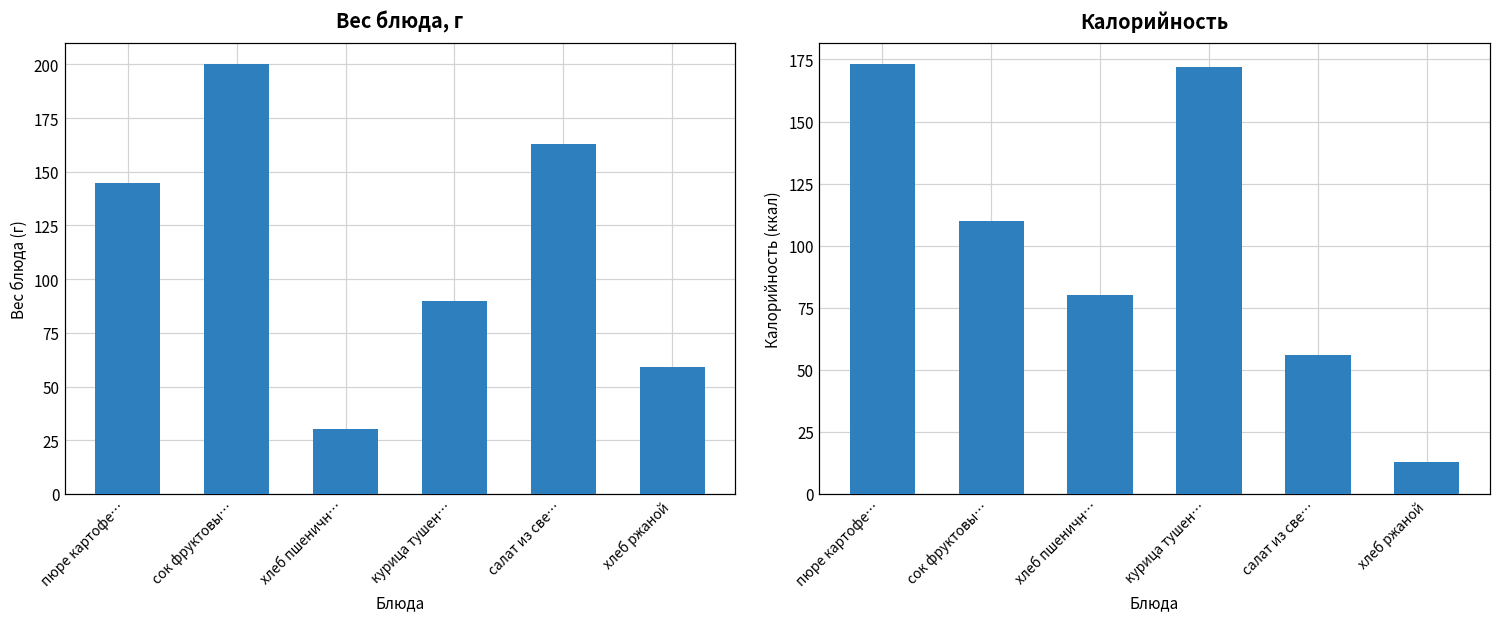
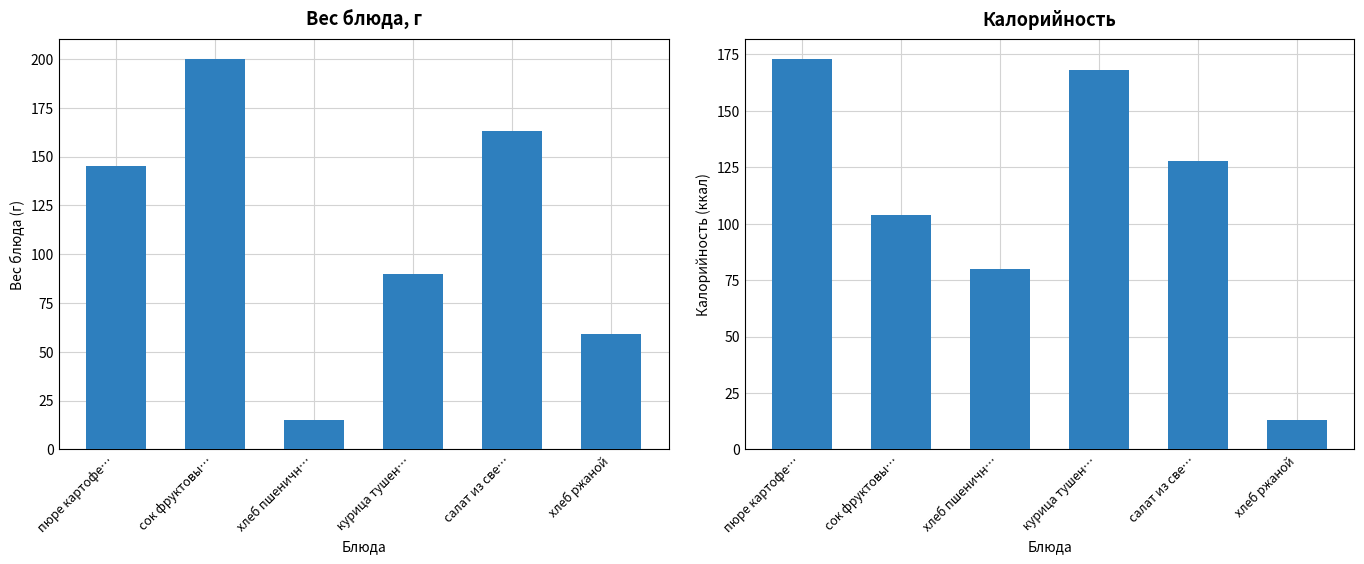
  {
    "Вес блюда, г": {
      "пюре картофе…": 145,
      "сок фруктовы…": 200,
-     "хлеб пшеничн…": 30,
+     "хлеб пшеничн…": 15,
      "курица тушен…": 90,
      "салат из све…": 163,
      "хлеб ржаной": 59
    },
    "Калорийность": {
      "пюре картофе…": 173,
-     "сок фруктовы…": 110,
+     "сок фруктовы…": 104,
      "хлеб пшеничн…": 80,
-     "курица тушен…": 172,
-     "салат из све…": 56,
+     "курица тушен…": 168,
+     "салат из све…": 128,
      "хлеб ржаной": 13
    }
  }
